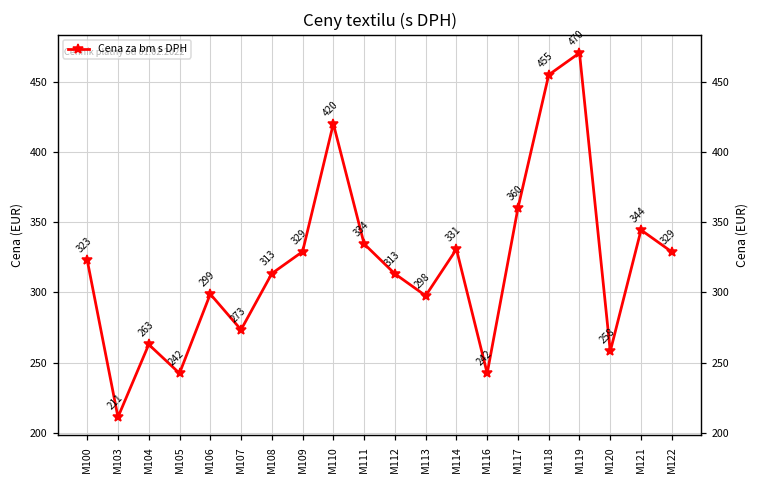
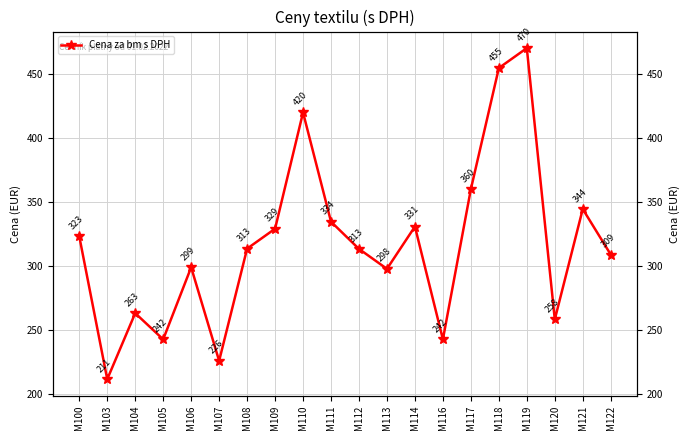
  {
    "M100": 323,
    "M103": 211,
    "M104": 263,
    "M105": 242,
    "M106": 299,
-   "M107": 273,
+   "M107": 226,
    "M108": 313,
    "M109": 329,
    "M110": 420,
    "M111": 334,
    "M112": 313,
    "M113": 298,
    "M114": 331,
    "M116": 242,
    "M117": 360,
    "M118": 455,
    "M119": 470,
    "M120": 258,
    "M121": 344,
-   "M122": 329
+   "M122": 309
  }
